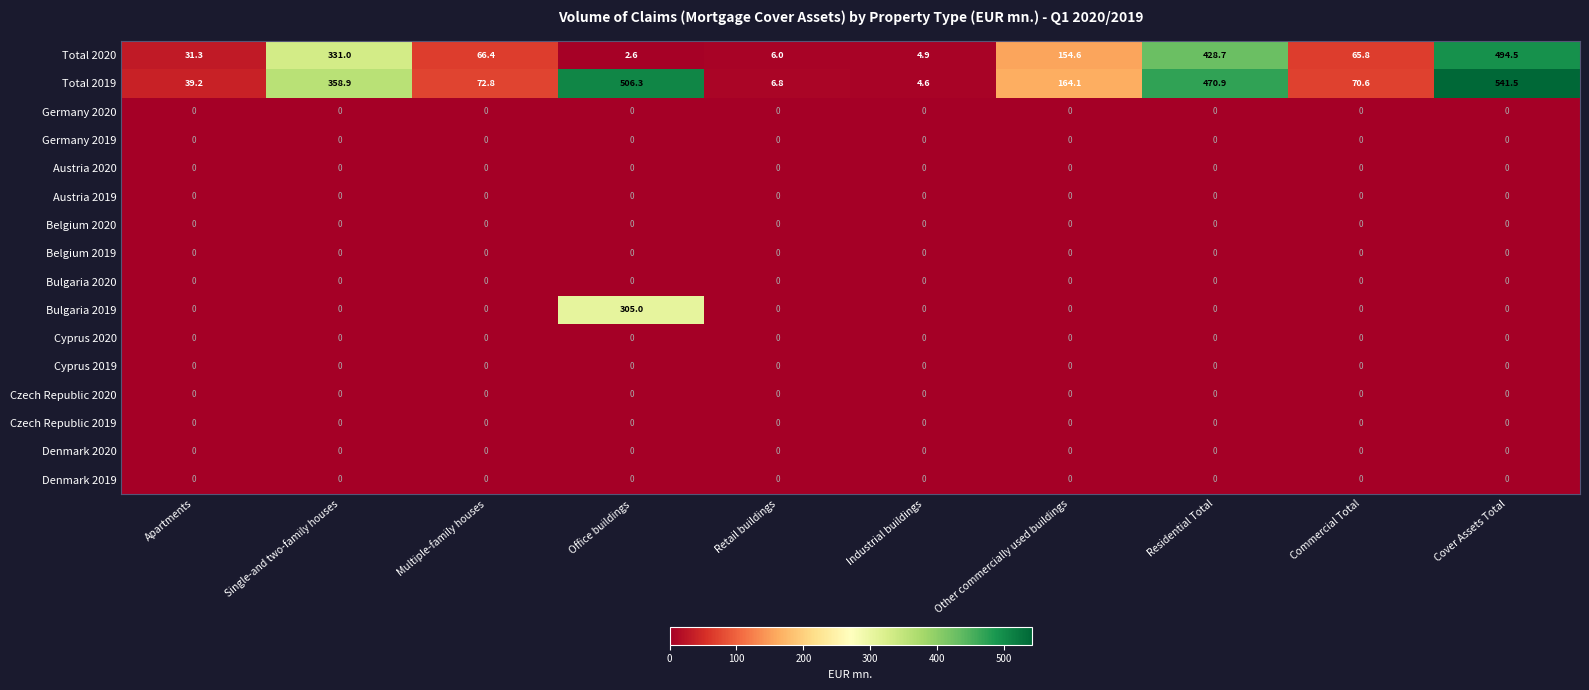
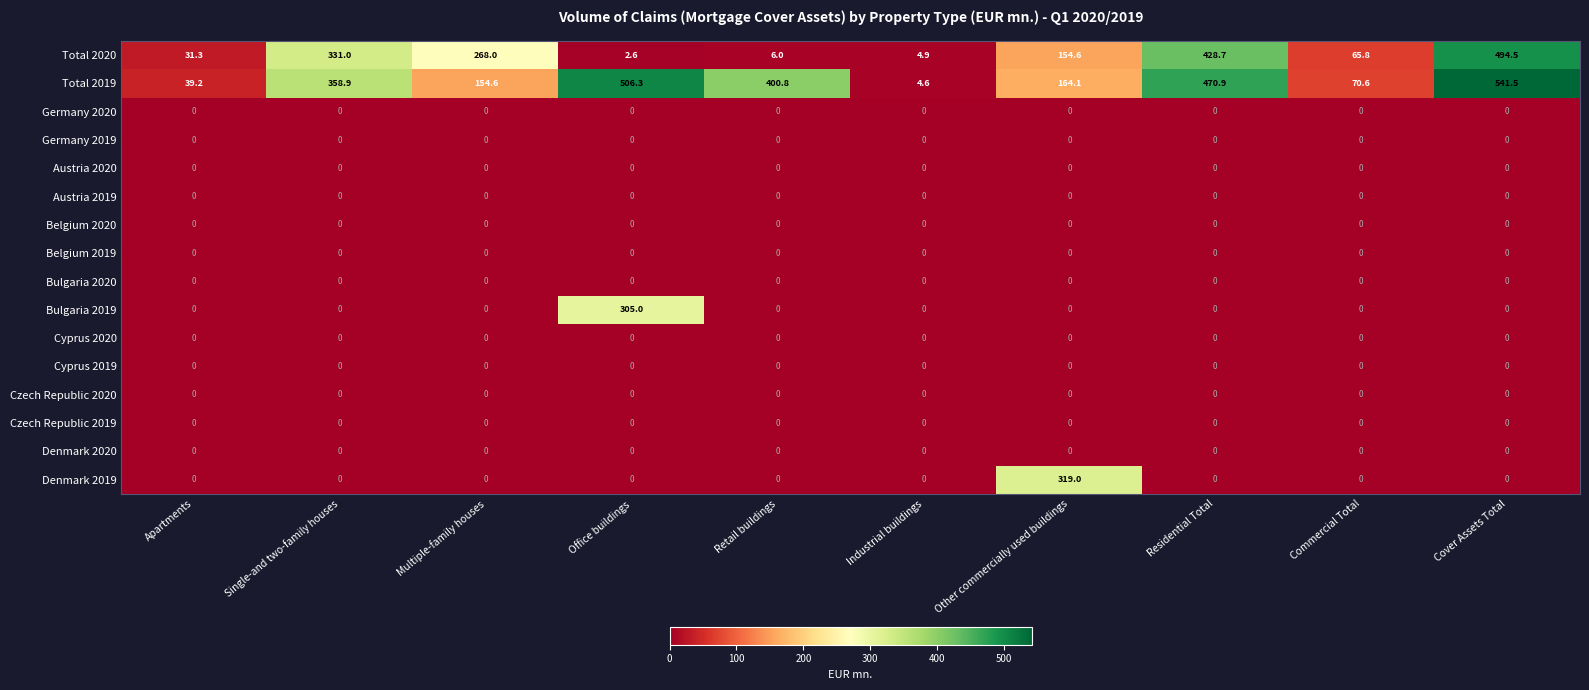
  {
    "Total 2020": {
      "Apartments": 31.3,
      "Single-and two-family houses": 331.0,
-     "Multiple-family houses": 66.4,
+     "Multiple-family houses": 268.0,
      "Office buildings": 2.6,
      "Retail buildings": 6.0,
      "Industrial buildings": 4.9,
      "Other commercially used buildings": 154.6,
      "Residential Total": 428.7,
      "Commercial Total": 65.8,
      "Cover Assets Total": 494.5
    },
    "Total 2019": {
      "Apartments": 39.2,
      "Single-and two-family houses": 358.9,
-     "Multiple-family houses": 72.8,
+     "Multiple-family houses": 154.6,
      "Office buildings": 506.3,
-     "Retail buildings": 6.8,
+     "Retail buildings": 400.8,
      "Industrial buildings": 4.6,
      "Other commercially used buildings": 164.1,
      "Residential Total": 470.9,
      "Commercial Total": 70.6,
      "Cover Assets Total": 541.5
    },
    "Germany 2020": {
      "Apartments": 0,
      "Single-and two-family houses": 0,
      "Multiple-family houses": 0,
      "Office buildings": 0,
      "Retail buildings": 0,
      "Industrial buildings": 0,
      "Other commercially used buildings": 0,
      "Residential Total": 0,
      "Commercial Total": 0,
      "Cover Assets Total": 0
    },
    "Germany 2019": {
      "Apartments": 0,
      "Single-and two-family houses": 0,
      "Multiple-family houses": 0,
      "Office buildings": 0,
      "Retail buildings": 0,
      "Industrial buildings": 0,
      "Other commercially used buildings": 0,
      "Residential Total": 0,
      "Commercial Total": 0,
      "Cover Assets Total": 0
    },
    "Austria 2020": {
      "Apartments": 0,
      "Single-and two-family houses": 0,
      "Multiple-family houses": 0,
      "Office buildings": 0,
      "Retail buildings": 0,
      "Industrial buildings": 0,
      "Other commercially used buildings": 0,
      "Residential Total": 0,
      "Commercial Total": 0,
      "Cover Assets Total": 0
    },
    "Austria 2019": {
      "Apartments": 0,
      "Single-and two-family houses": 0,
      "Multiple-family houses": 0,
      "Office buildings": 0,
      "Retail buildings": 0,
      "Industrial buildings": 0,
      "Other commercially used buildings": 0,
      "Residential Total": 0,
      "Commercial Total": 0,
      "Cover Assets Total": 0
    },
    "Belgium 2020": {
      "Apartments": 0,
      "Single-and two-family houses": 0,
      "Multiple-family houses": 0,
      "Office buildings": 0,
      "Retail buildings": 0,
      "Industrial buildings": 0,
      "Other commercially used buildings": 0,
      "Residential Total": 0,
      "Commercial Total": 0,
      "Cover Assets Total": 0
    },
    "Belgium 2019": {
      "Apartments": 0,
      "Single-and two-family houses": 0,
      "Multiple-family houses": 0,
      "Office buildings": 0,
      "Retail buildings": 0,
      "Industrial buildings": 0,
      "Other commercially used buildings": 0,
      "Residential Total": 0,
      "Commercial Total": 0,
      "Cover Assets Total": 0
    },
    "Bulgaria 2020": {
      "Apartments": 0,
      "Single-and two-family houses": 0,
      "Multiple-family houses": 0,
      "Office buildings": 0,
      "Retail buildings": 0,
      "Industrial buildings": 0,
      "Other commercially used buildings": 0,
      "Residential Total": 0,
      "Commercial Total": 0,
      "Cover Assets Total": 0
    },
    "Bulgaria 2019": {
      "Apartments": 0,
      "Single-and two-family houses": 0,
      "Multiple-family houses": 0,
      "Office buildings": 305.0,
      "Retail buildings": 0,
      "Industrial buildings": 0,
      "Other commercially used buildings": 0,
      "Residential Total": 0,
      "Commercial Total": 0,
      "Cover Assets Total": 0
    },
    "Cyprus 2020": {
      "Apartments": 0,
      "Single-and two-family houses": 0,
      "Multiple-family houses": 0,
      "Office buildings": 0,
      "Retail buildings": 0,
      "Industrial buildings": 0,
      "Other commercially used buildings": 0,
      "Residential Total": 0,
      "Commercial Total": 0,
      "Cover Assets Total": 0
    },
    "Cyprus 2019": {
      "Apartments": 0,
      "Single-and two-family houses": 0,
      "Multiple-family houses": 0,
      "Office buildings": 0,
      "Retail buildings": 0,
      "Industrial buildings": 0,
      "Other commercially used buildings": 0,
      "Residential Total": 0,
      "Commercial Total": 0,
      "Cover Assets Total": 0
    },
    "Czech Republic 2020": {
      "Apartments": 0,
      "Single-and two-family houses": 0,
      "Multiple-family houses": 0,
      "Office buildings": 0,
      "Retail buildings": 0,
      "Industrial buildings": 0,
      "Other commercially used buildings": 0,
      "Residential Total": 0,
      "Commercial Total": 0,
      "Cover Assets Total": 0
    },
    "Czech Republic 2019": {
      "Apartments": 0,
      "Single-and two-family houses": 0,
      "Multiple-family houses": 0,
      "Office buildings": 0,
      "Retail buildings": 0,
      "Industrial buildings": 0,
      "Other commercially used buildings": 0,
      "Residential Total": 0,
      "Commercial Total": 0,
      "Cover Assets Total": 0
    },
    "Denmark 2020": {
      "Apartments": 0,
      "Single-and two-family houses": 0,
      "Multiple-family houses": 0,
      "Office buildings": 0,
      "Retail buildings": 0,
      "Industrial buildings": 0,
      "Other commercially used buildings": 0,
      "Residential Total": 0,
      "Commercial Total": 0,
      "Cover Assets Total": 0
    },
    "Denmark 2019": {
      "Apartments": 0,
      "Single-and two-family houses": 0,
      "Multiple-family houses": 0,
      "Office buildings": 0,
      "Retail buildings": 0,
      "Industrial buildings": 0,
-     "Other commercially used buildings": 0,
+     "Other commercially used buildings": 319.0,
      "Residential Total": 0,
      "Commercial Total": 0,
      "Cover Assets Total": 0
    }
  }
